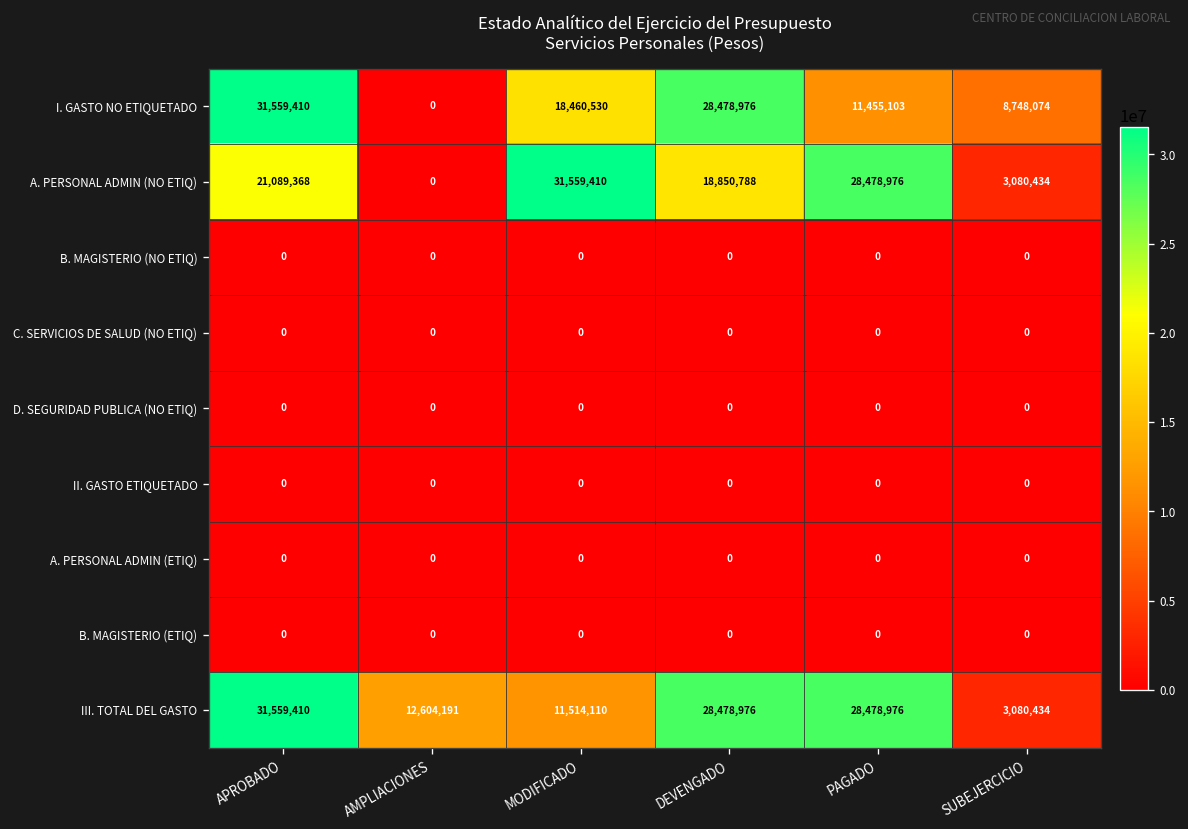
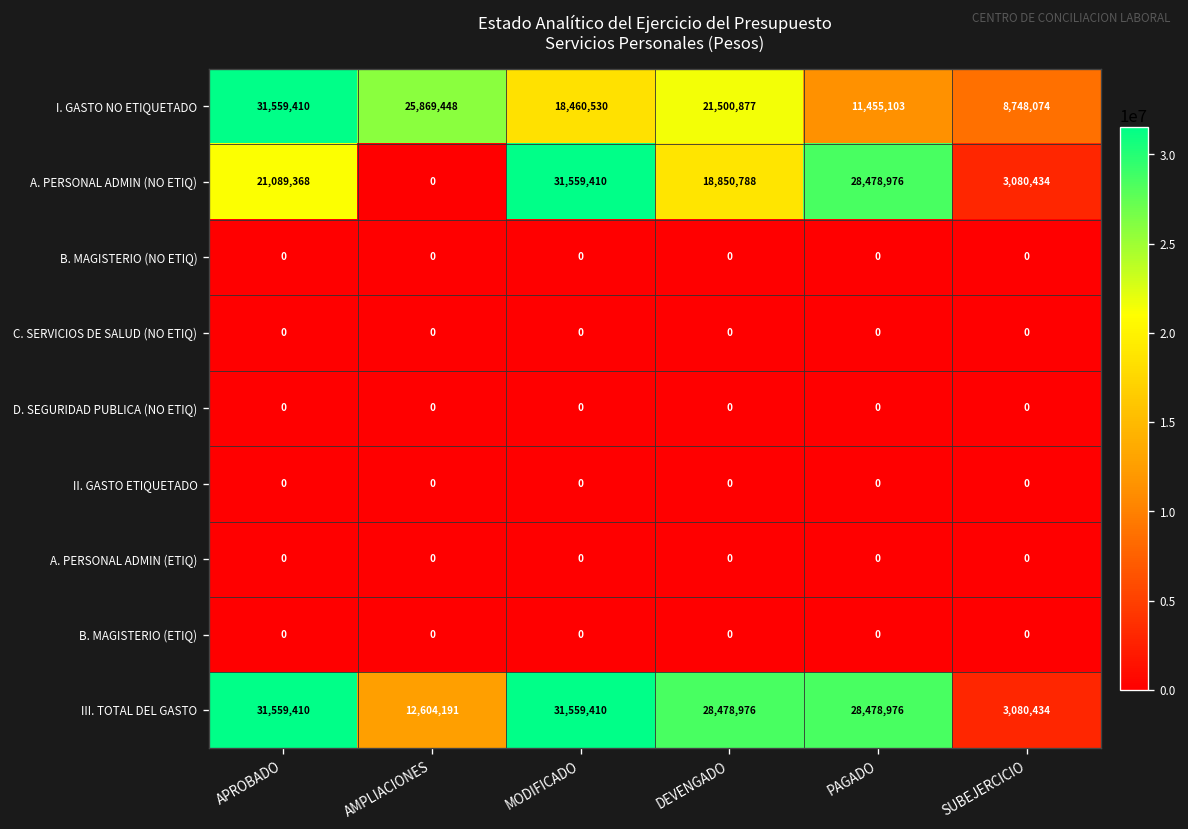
  {
    "I. GASTO NO ETIQUETADO": {
      "APROBADO": "31,559,410",
-     "AMPLIACIONES": "0",
+     "AMPLIACIONES": "25,869,448",
      "MODIFICADO": "18,460,530",
-     "DEVENGADO": "28,478,976",
+     "DEVENGADO": "21,500,877",
      "PAGADO": "11,455,103",
      "SUBEJERCICIO": "8,748,074"
    },
    "A. PERSONAL ADMIN (NO ETIQ)": {
      "APROBADO": "21,089,368",
      "AMPLIACIONES": "0",
      "MODIFICADO": "31,559,410",
      "DEVENGADO": "18,850,788",
      "PAGADO": "28,478,976",
      "SUBEJERCICIO": "3,080,434"
    },
    "B. MAGISTERIO (NO ETIQ)": {
      "APROBADO": "0",
      "AMPLIACIONES": "0",
      "MODIFICADO": "0",
      "DEVENGADO": "0",
      "PAGADO": "0",
      "SUBEJERCICIO": "0"
    },
    "C. SERVICIOS DE SALUD (NO ETIQ)": {
      "APROBADO": "0",
      "AMPLIACIONES": "0",
      "MODIFICADO": "0",
      "DEVENGADO": "0",
      "PAGADO": "0",
      "SUBEJERCICIO": "0"
    },
    "D. SEGURIDAD PUBLICA (NO ETIQ)": {
      "APROBADO": "0",
      "AMPLIACIONES": "0",
      "MODIFICADO": "0",
      "DEVENGADO": "0",
      "PAGADO": "0",
      "SUBEJERCICIO": "0"
    },
    "II. GASTO ETIQUETADO": {
      "APROBADO": "0",
      "AMPLIACIONES": "0",
      "MODIFICADO": "0",
      "DEVENGADO": "0",
      "PAGADO": "0",
      "SUBEJERCICIO": "0"
    },
    "A. PERSONAL ADMIN (ETIQ)": {
      "APROBADO": "0",
      "AMPLIACIONES": "0",
      "MODIFICADO": "0",
      "DEVENGADO": "0",
      "PAGADO": "0",
      "SUBEJERCICIO": "0"
    },
    "B. MAGISTERIO (ETIQ)": {
      "APROBADO": "0",
      "AMPLIACIONES": "0",
      "MODIFICADO": "0",
      "DEVENGADO": "0",
      "PAGADO": "0",
      "SUBEJERCICIO": "0"
    },
    "III. TOTAL DEL GASTO": {
      "APROBADO": "31,559,410",
      "AMPLIACIONES": "12,604,191",
-     "MODIFICADO": "11,514,110",
+     "MODIFICADO": "31,559,410",
      "DEVENGADO": "28,478,976",
      "PAGADO": "28,478,976",
      "SUBEJERCICIO": "3,080,434"
    }
  }
